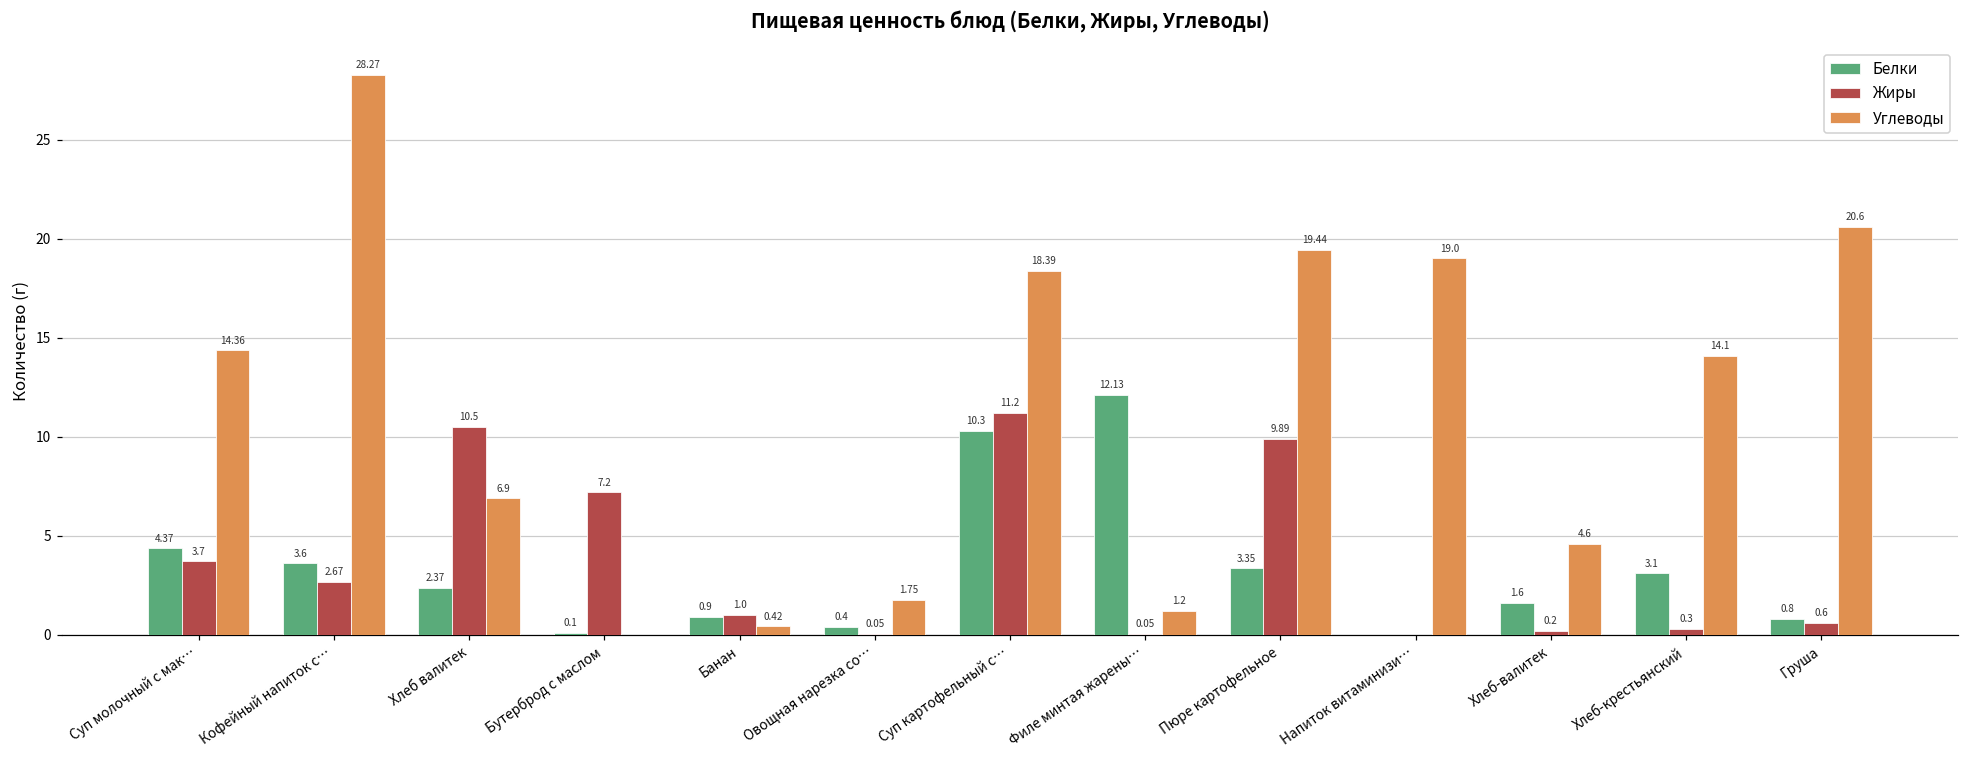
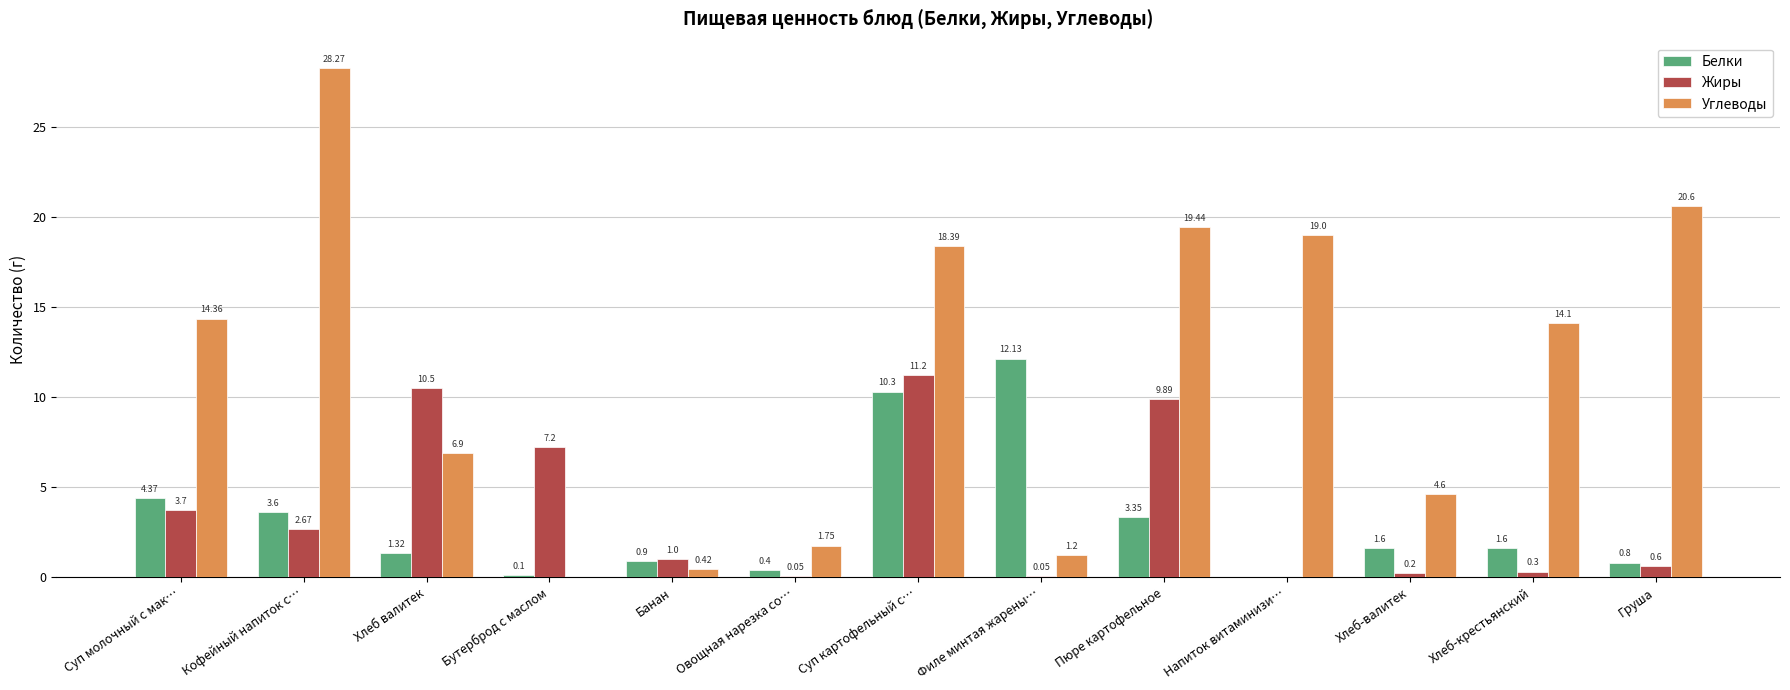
  {
    "Белки": {
      "Суп молочный с мак…": 4.37,
      "Кофейный напиток с…": 3.6,
-     "Хлеб валитек": 2.37,
+     "Хлеб валитек": 1.32,
      "Бутерброд с маслом": 0.1,
      "Банан": 0.9,
      "Овощная нарезка со…": 0.4,
      "Суп картофельный с…": 10.3,
      "Филе минтая жарены…": 12.13,
      "Пюре картофельное": 3.35,
      "Хлеб-валитек": 1.6,
-     "Хлеб-крестьянский": 3.1,
+     "Хлеб-крестьянский": 1.6,
      "Груша": 0.8
    },
    "Жиры": {
      "Суп молочный с мак…": 3.7,
      "Кофейный напиток с…": 2.67,
      "Хлеб валитек": 10.5,
      "Бутерброд с маслом": 7.2,
      "Банан": 1.0,
      "Овощная нарезка со…": 0.05,
      "Суп картофельный с…": 11.2,
      "Филе минтая жарены…": 0.05,
      "Пюре картофельное": 9.89,
      "Хлеб-валитек": 0.2,
      "Хлеб-крестьянский": 0.3,
      "Груша": 0.6
    },
    "Углеводы": {
      "Суп молочный с мак…": 14.36,
      "Кофейный напиток с…": 28.27,
      "Хлеб валитек": 6.9,
      "Банан": 0.42,
      "Овощная нарезка со…": 1.75,
      "Суп картофельный с…": 18.39,
      "Филе минтая жарены…": 1.2,
      "Пюре картофельное": 19.44,
      "Напиток витаминизи…": 19.0,
      "Хлеб-валитек": 4.6,
      "Хлеб-крестьянский": 14.1,
      "Груша": 20.6
    }
  }
